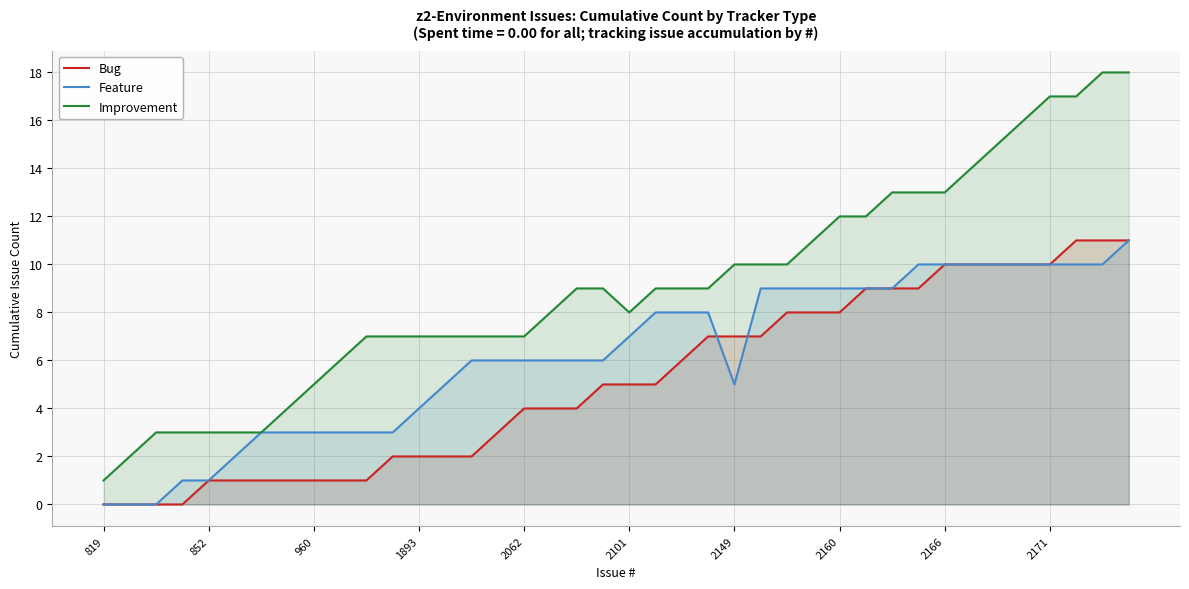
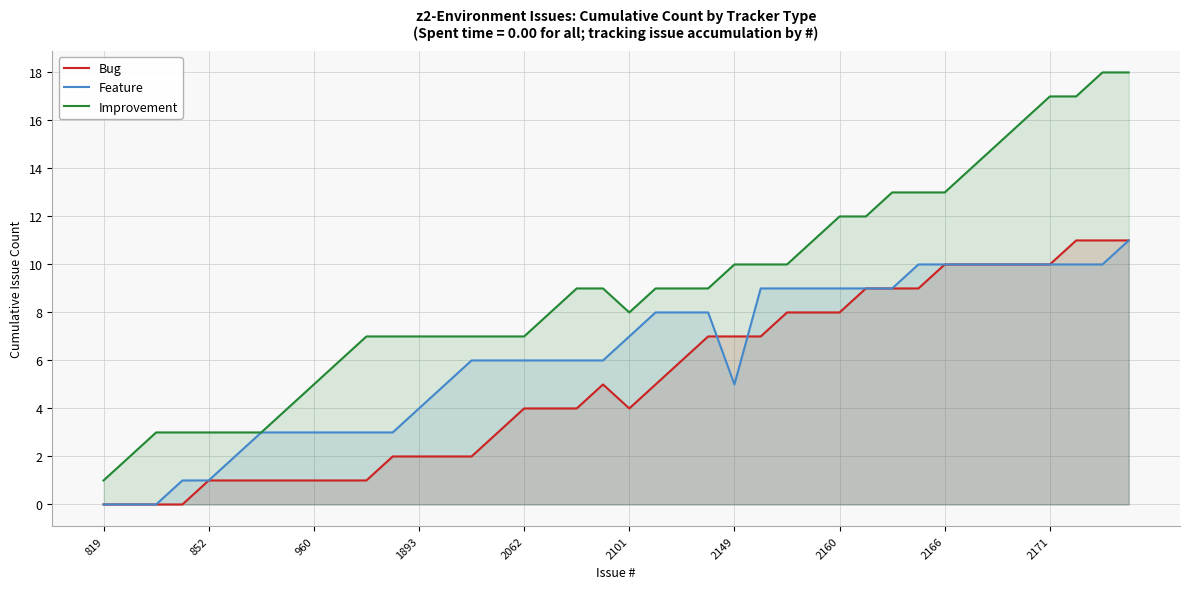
  {
    "Bug": {
      "960": 1,
      "1893": 2,
      "2062": 4,
-     "2101": 5,
+     "2101": 4,
      "2149": 7,
      "2160": 8
    },
    "Feature": {
      "960": 3,
      "1893": 4,
      "2062": 6,
      "2101": 7,
      "2149": 5,
      "2160": 9
    },
    "Improvement": {
      "819": 1,
      "852": 3,
      "960": 5,
      "1893": 7,
      "2062": 7,
      "2101": 8,
      "2149": 10,
      "2160": 12,
      "2166": 13,
      "2171": 17
    }
  }
